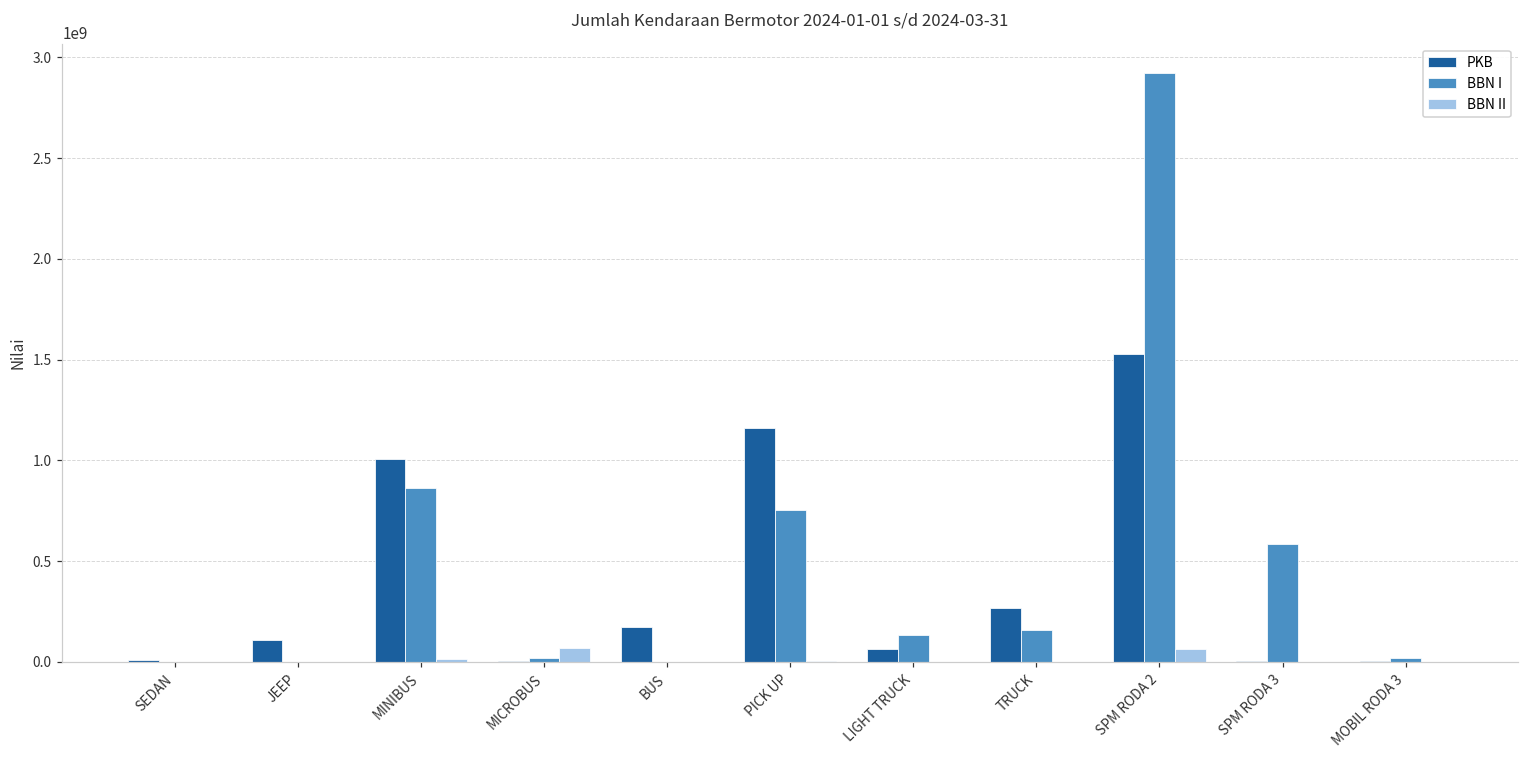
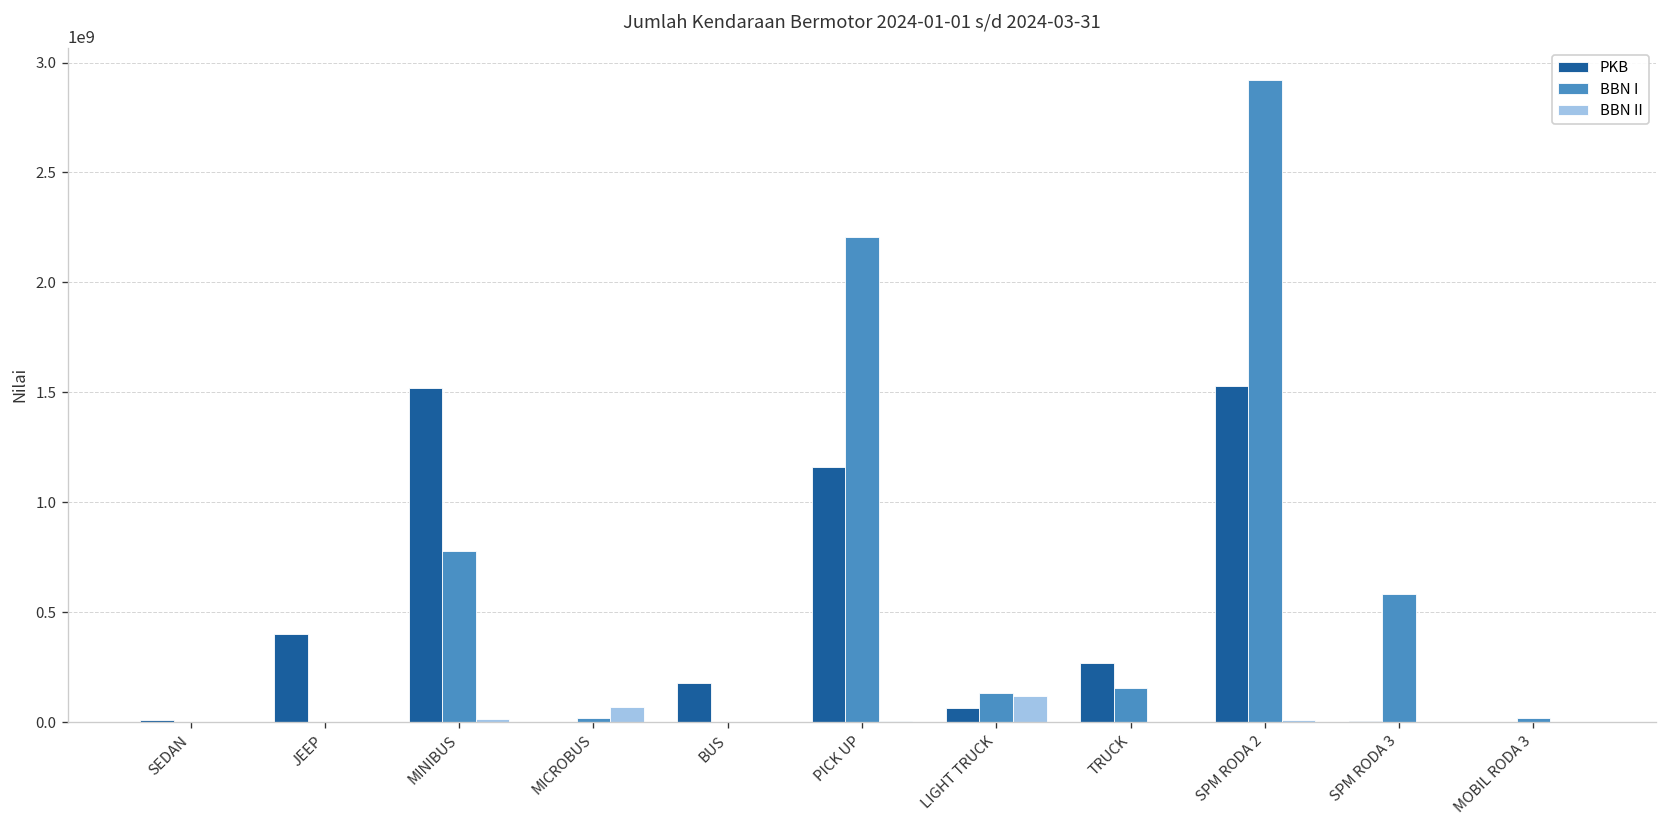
  {
    "PKB": {
-     "JEEP": 110000000,
-     "MINIBUS": 1010000000,
+     "JEEP": 400000000,
+     "MINIBUS": 1520000000,
      "BUS": 180000000,
      "PICK UP": 1160000000,
      "LIGHT TRUCK": 70000000,
      "TRUCK": 270000000,
      "SPM RODA 2": 1530000000
    },
    "BBN I": {
      "SEDAN": 0,
      "JEEP": 0,
-     "MINIBUS": 860000000,
+     "MINIBUS": 780000000,
      "MICROBUS": 20000000,
      "BUS": 0,
-     "PICK UP": 760000000,
+     "PICK UP": 2210000000,
      "LIGHT TRUCK": 130000000,
      "TRUCK": 160000000,
      "SPM RODA 2": 2920000000,
      "SPM RODA 3": 580000000,
      "MOBIL RODA 3": 20000000
    },
    "BBN II": {
      "SEDAN": 0,
      "JEEP": 0,
      "MICROBUS": 70000000,
      "BUS": 0,
-     "LIGHT TRUCK": 0,
+     "LIGHT TRUCK": 120000000,
      "TRUCK": 0,
-     "SPM RODA 2": 70000000,
+     "SPM RODA 2": 10000000,
      "SPM RODA 3": 0,
      "MOBIL RODA 3": 0
    }
  }
